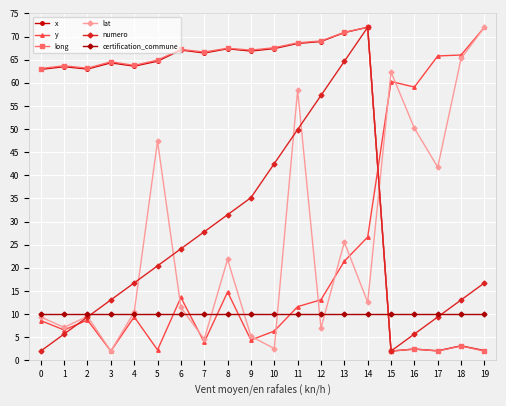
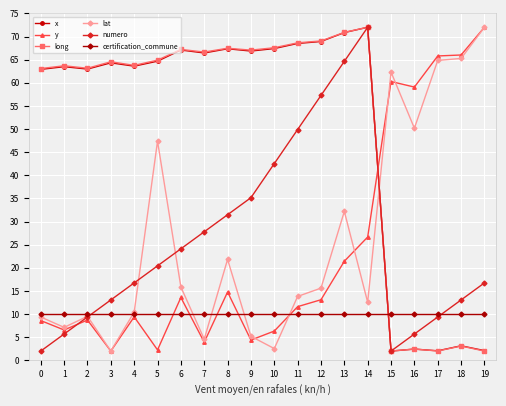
  {
    "lat": {
      "0": 9,
      "1": 7,
      "5": 47,
-     "6": 11,
+     "6": 16,
      "7": 5,
      "8": 22,
      "9": 5,
      "10": 3,
-     "11": 58,
-     "12": 7,
-     "13": 26,
+     "11": 14,
+     "12": 16,
+     "13": 32,
      "14": 13,
      "15": 62,
      "16": 50,
-     "17": 42,
+     "17": 65,
      "18": 65
    }
  }
